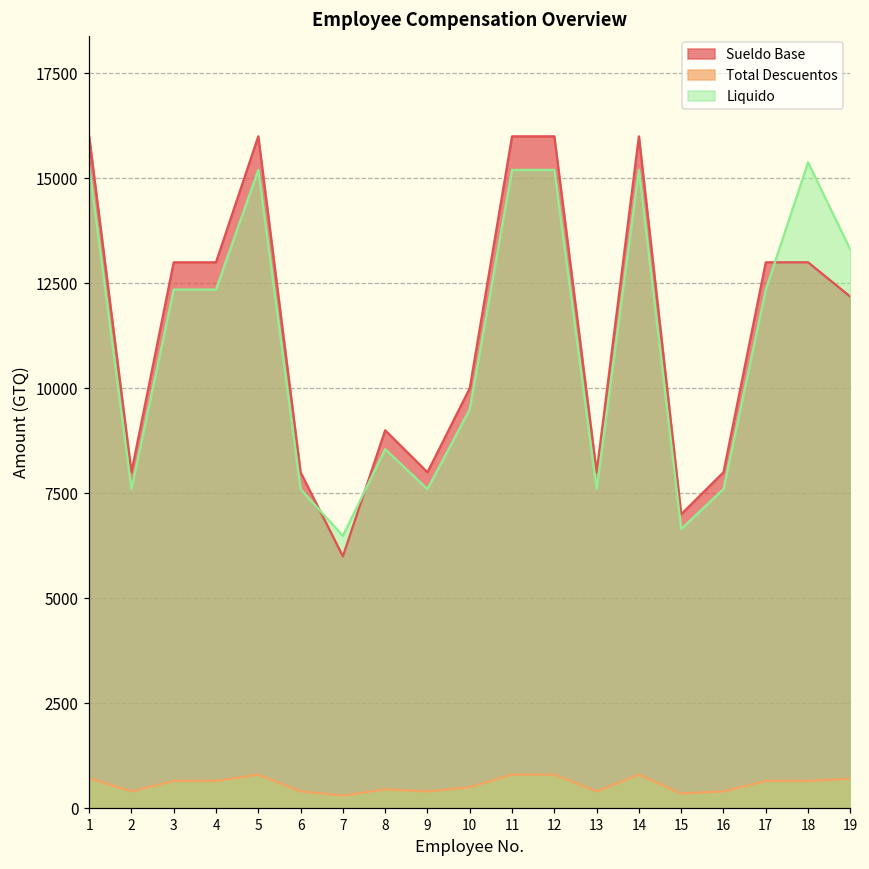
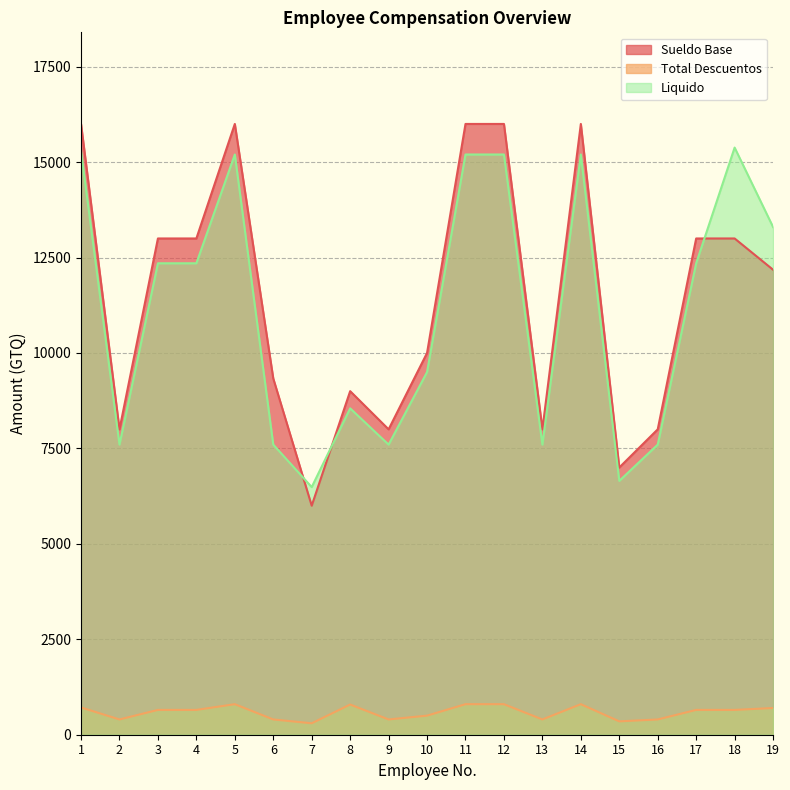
  {
    "Sueldo Base": {
      "1": 16000,
      "2": 8000,
      "3": 13000,
      "4": 13000,
      "5": 16000,
-     "6": 8000,
+     "6": 9300,
      "7": 6000,
      "8": 9000,
      "9": 8000,
      "10": 10000,
      "11": 16000,
      "12": 16000,
      "13": 8000,
      "14": 16000,
      "15": 7000,
      "16": 8000,
      "17": 13000,
      "18": 13000,
      "19": 12200
    },
    "Total Descuentos": {
      "1": 700,
      "2": 400,
      "3": 700,
      "4": 700,
      "5": 800,
      "6": 400,
      "7": 300,
-     "8": 500,
+     "8": 800,
      "9": 400,
      "10": 500,
      "11": 800,
      "12": 800,
      "13": 400,
      "14": 800,
      "15": 400,
      "16": 400,
      "17": 700,
      "18": 700,
      "19": 700
    },
    "Liquido": {
      "1": 15300,
      "2": 7600,
      "3": 12400,
      "4": 12400,
      "5": 15200,
      "6": 7600,
      "7": 6500,
      "8": 8600,
      "9": 7600,
      "10": 9500,
      "11": 15200,
      "12": 15200,
      "13": 7600,
      "14": 15200,
      "15": 6700,
      "16": 7600,
      "17": 12400,
      "18": 15400,
      "19": 13300
    }
  }
